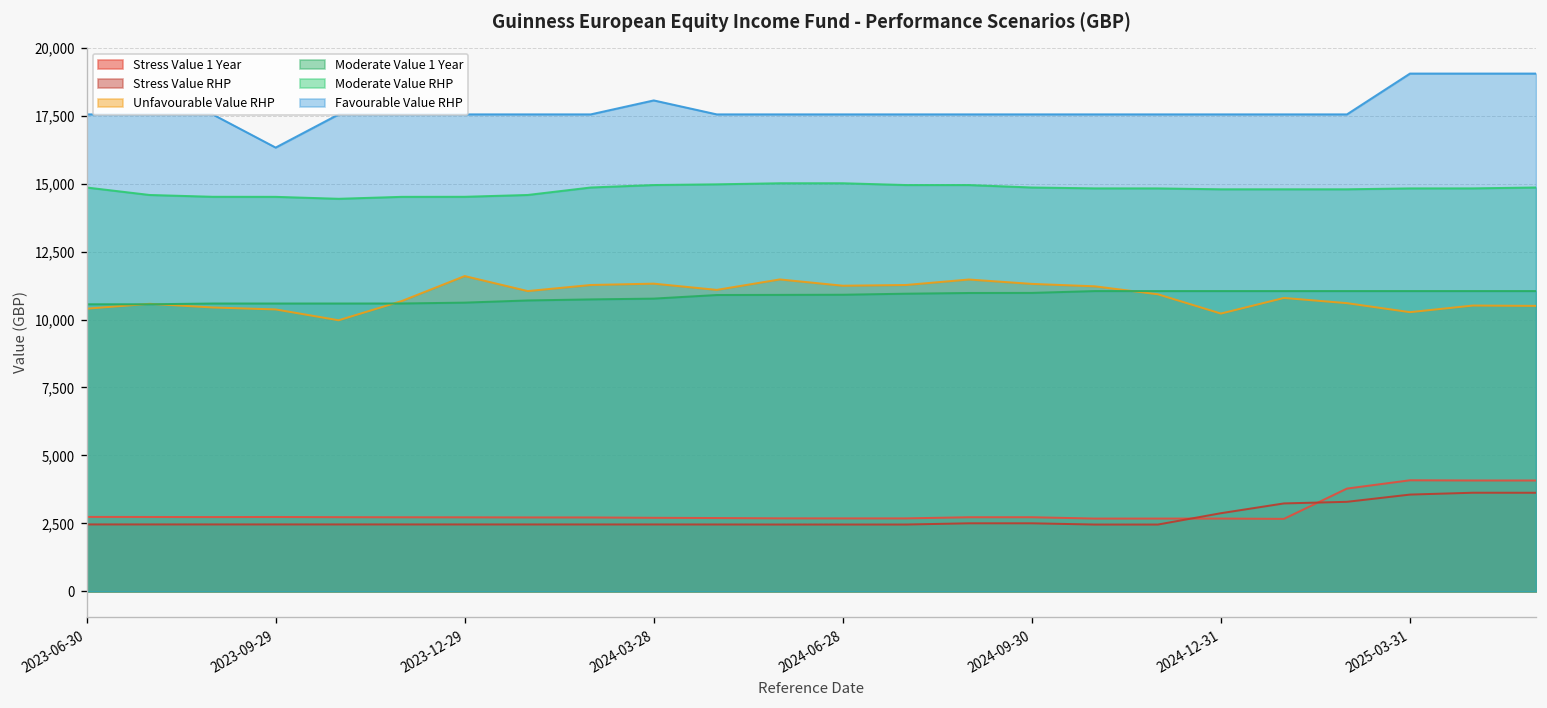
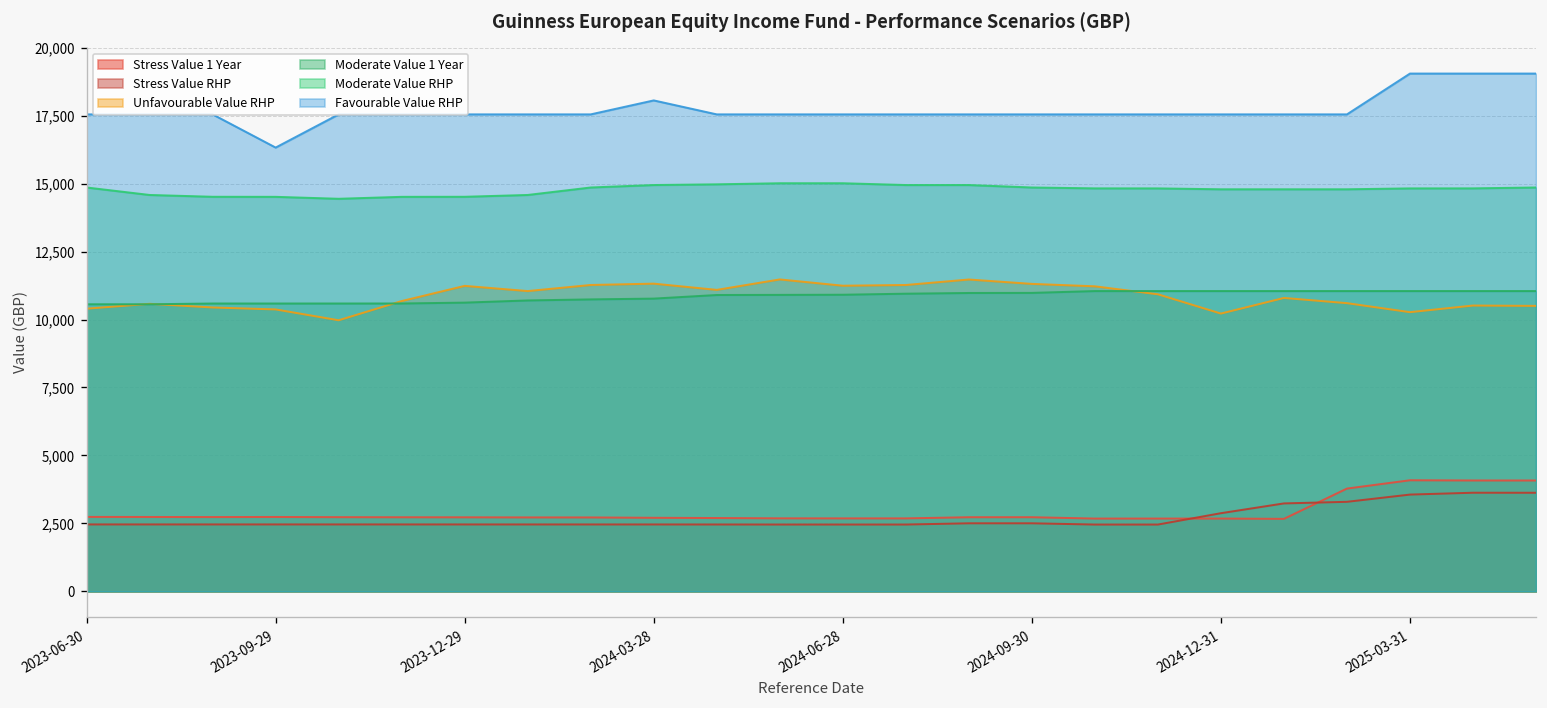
  {
    "Unfavourable Value RHP": {
      "2023-06-30": "10,400",
      "2023-09-29": "10,400",
-     "2023-12-29": "11,600",
+     "2023-12-29": "11,200",
      "2024-03-28": "11,300",
      "2024-06-28": "11,200",
      "2024-09-30": "11,300",
      "2024-12-31": "10,200",
      "2025-03-31": "10,300"
    },
    "Favourable Value RHP": {
      "2023-06-30": "17,500",
      "2023-09-29": "16,300",
      "2023-12-29": "17,500",
      "2024-03-28": "18,100",
      "2024-06-28": "17,500",
      "2024-09-30": "17,500",
      "2024-12-31": "17,500",
      "2025-03-31": "19,000"
    }
  }
